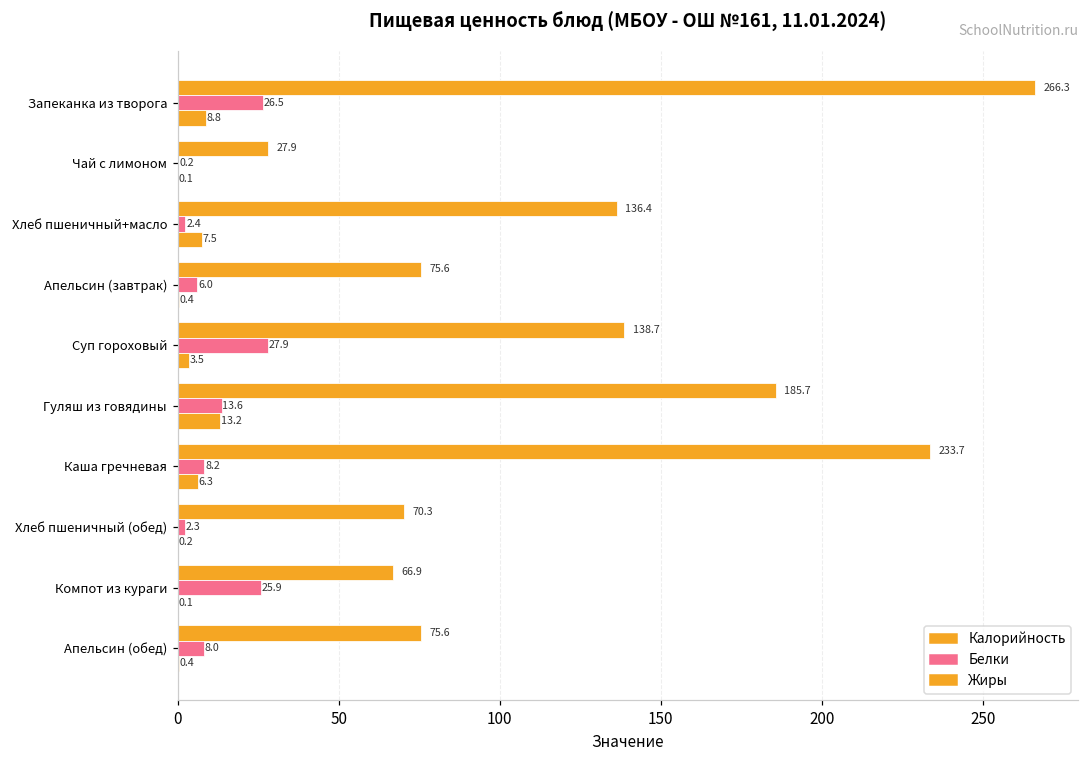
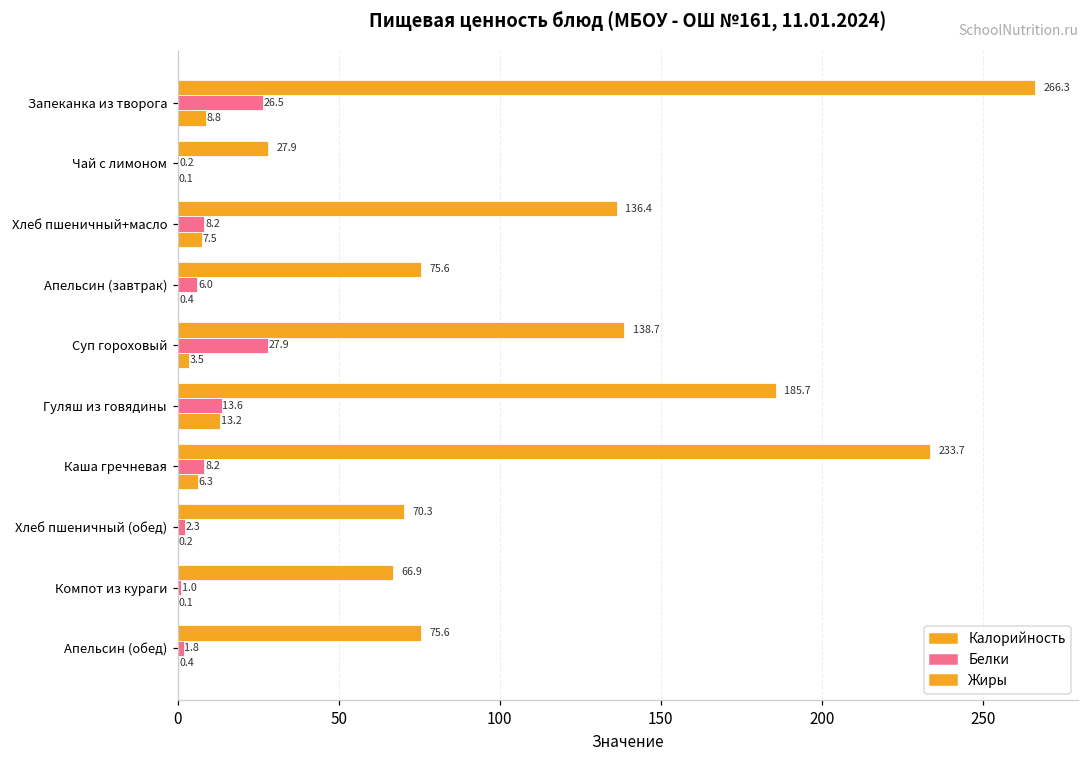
  {
    "Белки": {
      "Запеканка из творога": 26.5,
      "Чай с лимоном": 0.2,
-     "Хлеб пшеничный+масло": 2.4,
+     "Хлеб пшеничный+масло": 8.2,
      "Апельсин (завтрак)": 6.0,
      "Суп гороховый": 27.9,
      "Гуляш из говядины": 13.6,
      "Каша гречневая": 8.2,
      "Хлеб пшеничный (обед)": 2.3,
-     "Компот из кураги": 25.9,
-     "Апельсин (обед)": 8.0
+     "Компот из кураги": 1.0,
+     "Апельсин (обед)": 1.8
    }
  }
